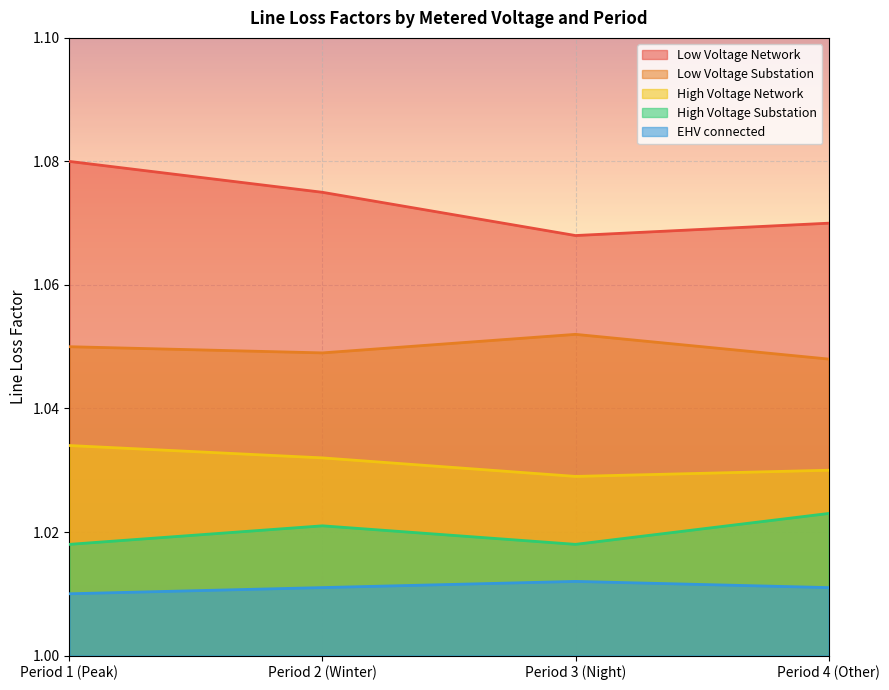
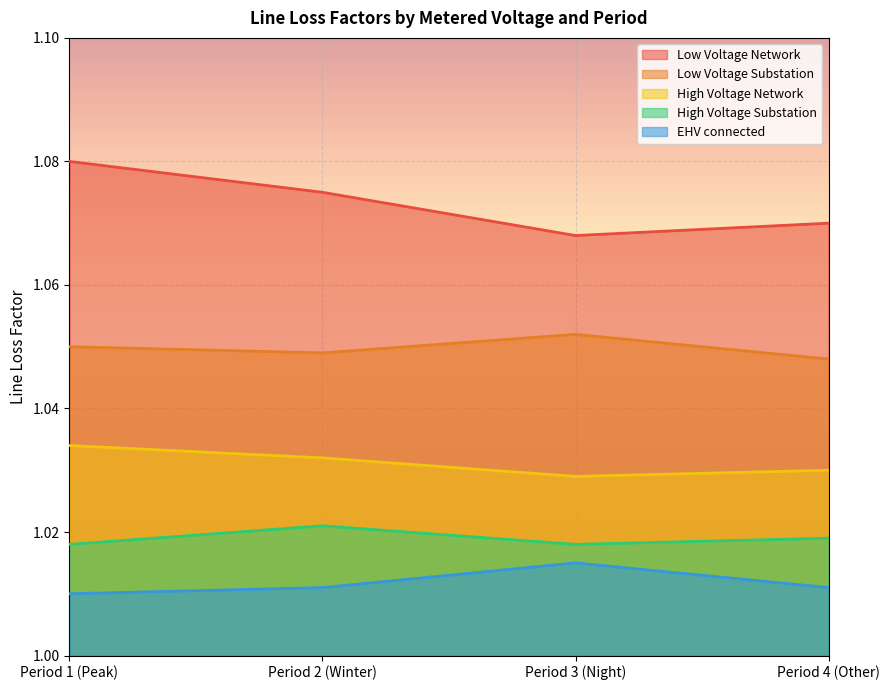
  {
    "High Voltage Network": {
      "Period 1 (Peak)": 1.034,
      "Period 2 (Winter)": 1.032,
      "Period 3 (Night)": 1.029,
      "Period 4 (Other)": 1.030
    },
    "High Voltage Substation": {
      "Period 1 (Peak)": 1.018,
      "Period 2 (Winter)": 1.021,
      "Period 3 (Night)": 1.018,
-     "Period 4 (Other)": 1.023
+     "Period 4 (Other)": 1.019
    },
    "EHV connected": {
      "Period 1 (Peak)": 1.010,
      "Period 2 (Winter)": 1.011,
-     "Period 3 (Night)": 1.012,
+     "Period 3 (Night)": 1.015,
      "Period 4 (Other)": 1.011
    }
  }
